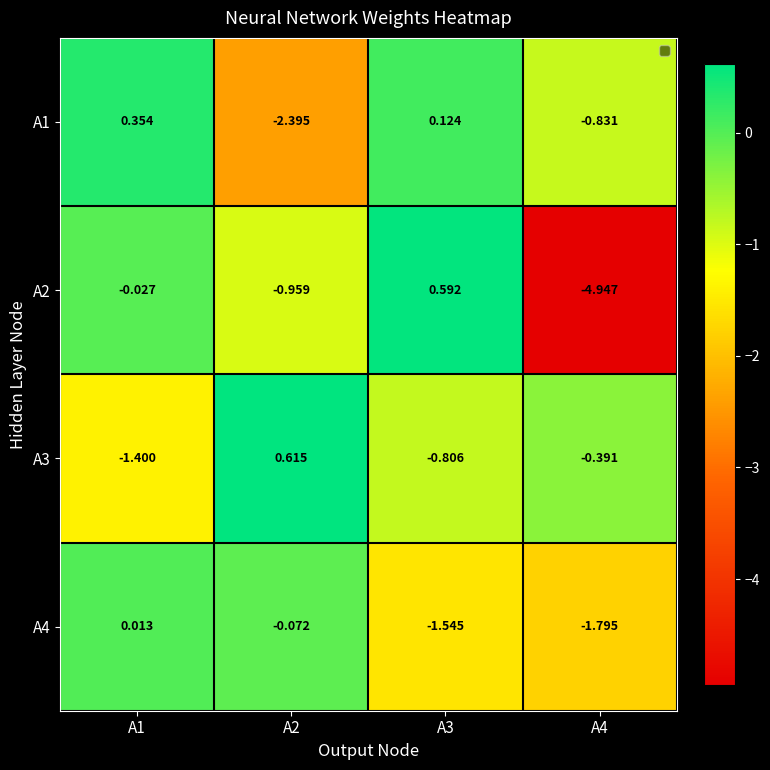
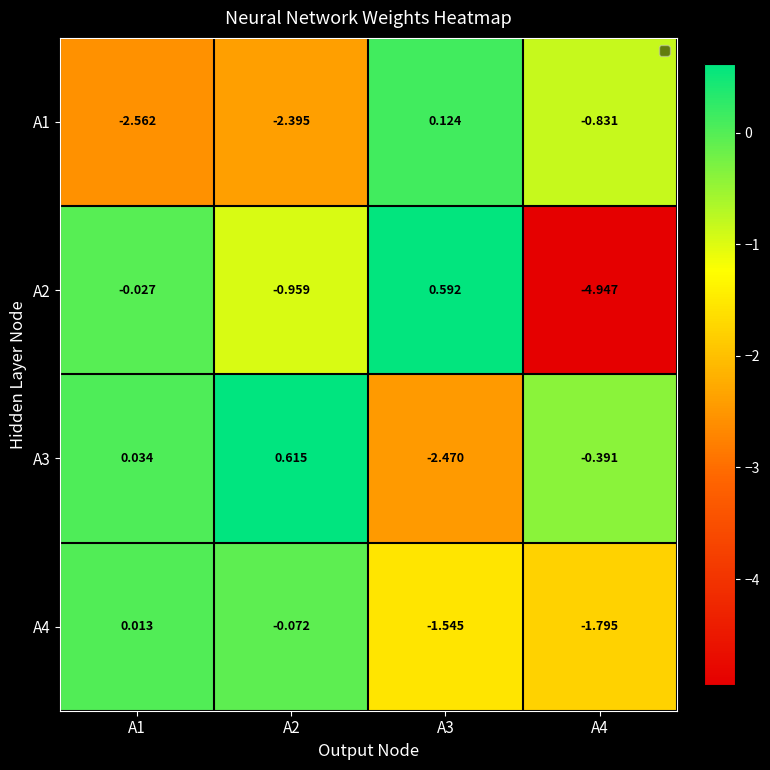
  {
    "A1": {
-     "A1": 0.354,
+     "A1": -2.562,
      "A2": -2.395,
      "A3": 0.124,
      "A4": -0.831
    },
    "A2": {
      "A1": -0.027,
      "A2": -0.959,
      "A3": 0.592,
      "A4": -4.947
    },
    "A3": {
-     "A1": -1.400,
+     "A1": 0.034,
      "A2": 0.615,
-     "A3": -0.806,
+     "A3": -2.470,
      "A4": -0.391
    },
    "A4": {
      "A1": 0.013,
      "A2": -0.072,
      "A3": -1.545,
      "A4": -1.795
    }
  }
